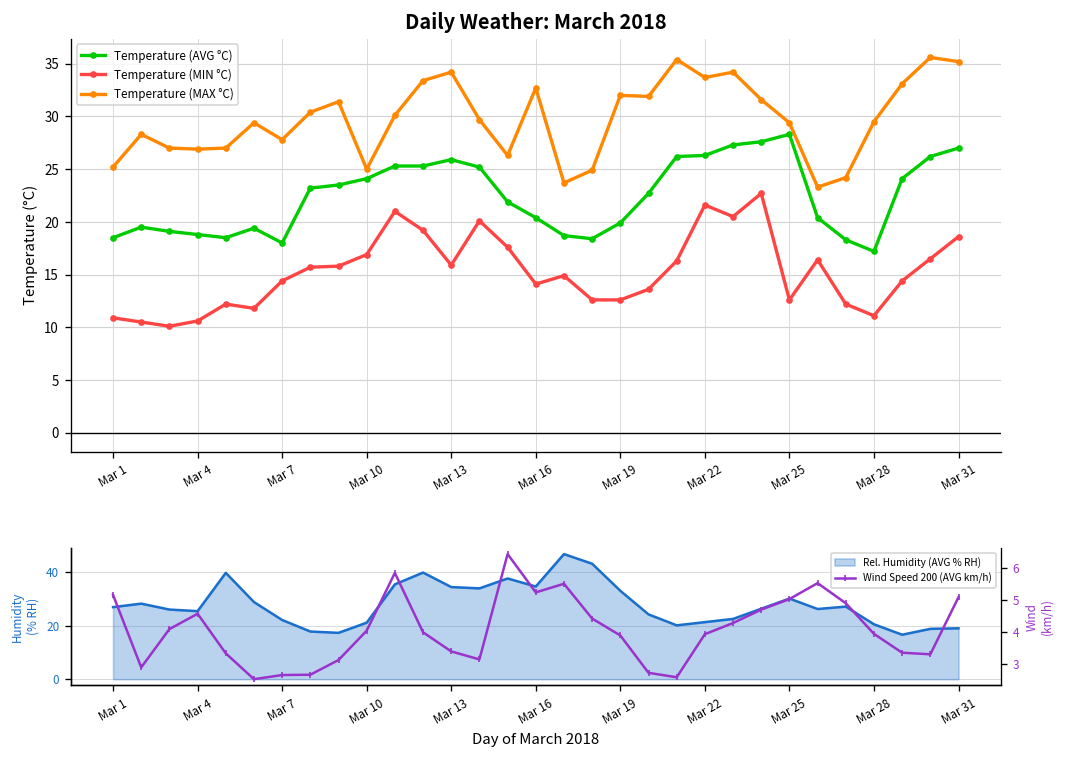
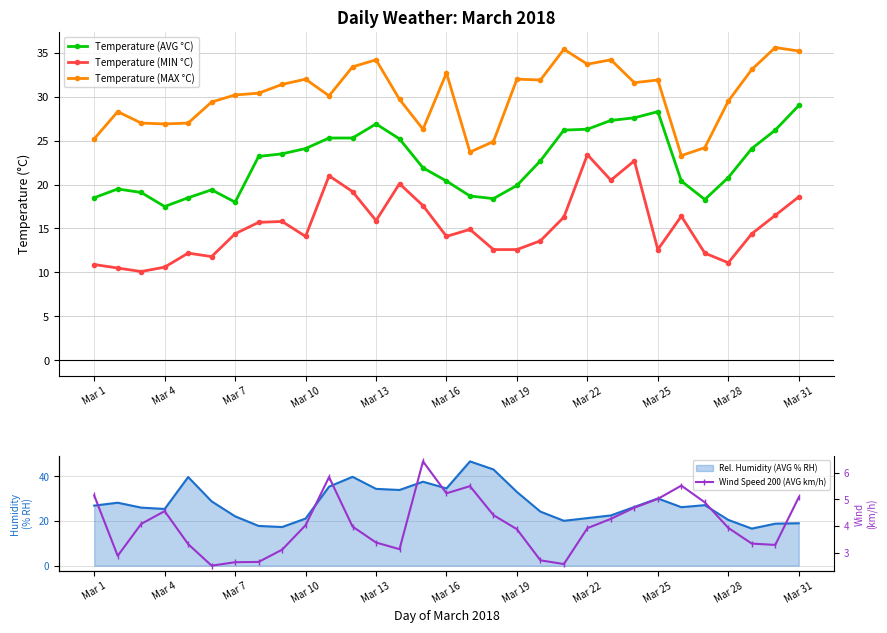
  {
    "Daily Weather: March 2018": {
      "Temperature (AVG °C)": {
        "Mar 1": 19,
-       "Mar 4": 19,
+       "Mar 4": 18,
        "Mar 7": 18,
        "Mar 10": 24,
-       "Mar 13": 26,
+       "Mar 13": 27,
        "Mar 16": 20,
        "Mar 19": 20,
        "Mar 22": 26,
        "Mar 25": 28,
-       "Mar 28": 17,
-       "Mar 31": 27
+       "Mar 28": 21,
+       "Mar 31": 29
      },
      "Temperature (MIN °C)": {
        "Mar 1": 11,
        "Mar 4": 11,
        "Mar 7": 14,
-       "Mar 10": 17,
+       "Mar 10": 14,
        "Mar 13": 16,
        "Mar 16": 14,
        "Mar 19": 13,
-       "Mar 22": 22,
+       "Mar 22": 23,
        "Mar 25": 13,
        "Mar 28": 11,
        "Mar 31": 19
      },
      "Temperature (MAX °C)": {
        "Mar 1": 25,
        "Mar 4": 27,
-       "Mar 7": 28,
-       "Mar 10": 25,
+       "Mar 7": 30,
+       "Mar 10": 32,
        "Mar 13": 34,
        "Mar 16": 33,
        "Mar 19": 32,
        "Mar 22": 34,
-       "Mar 25": 29,
+       "Mar 25": 32,
        "Mar 28": 30,
        "Mar 31": 35
      }
    }
  }
